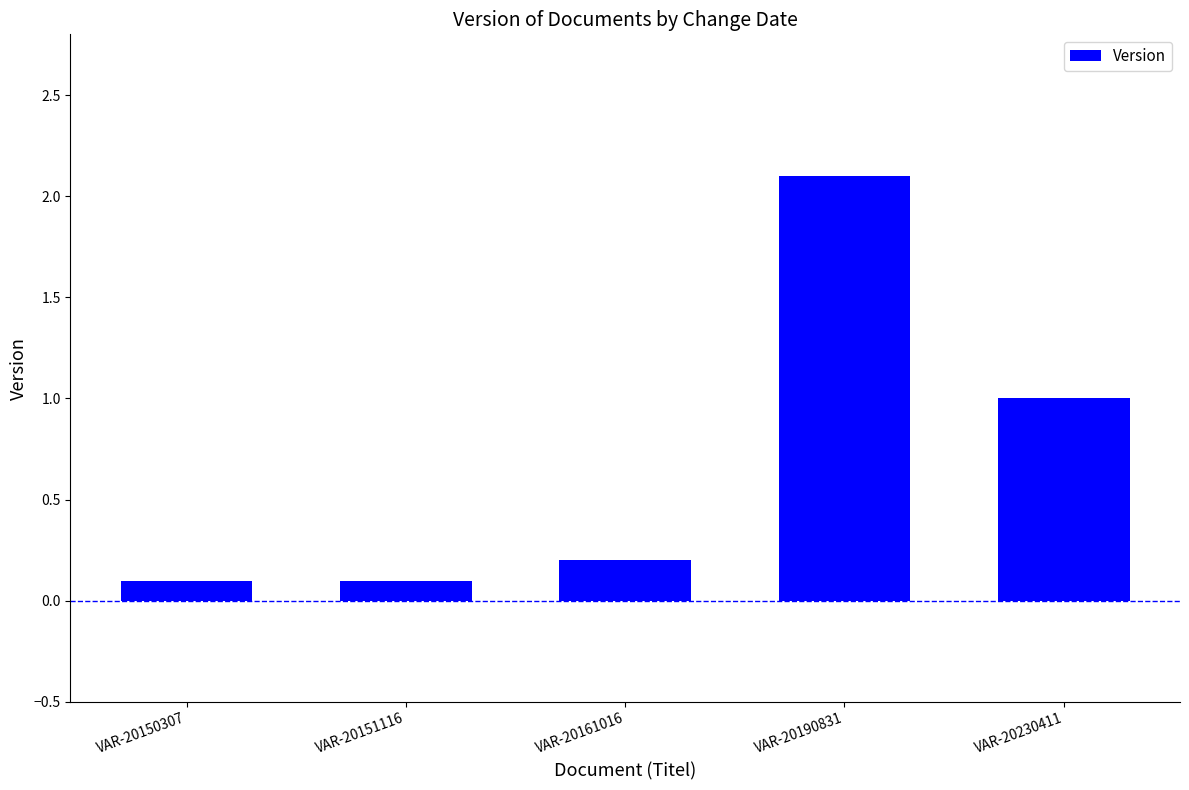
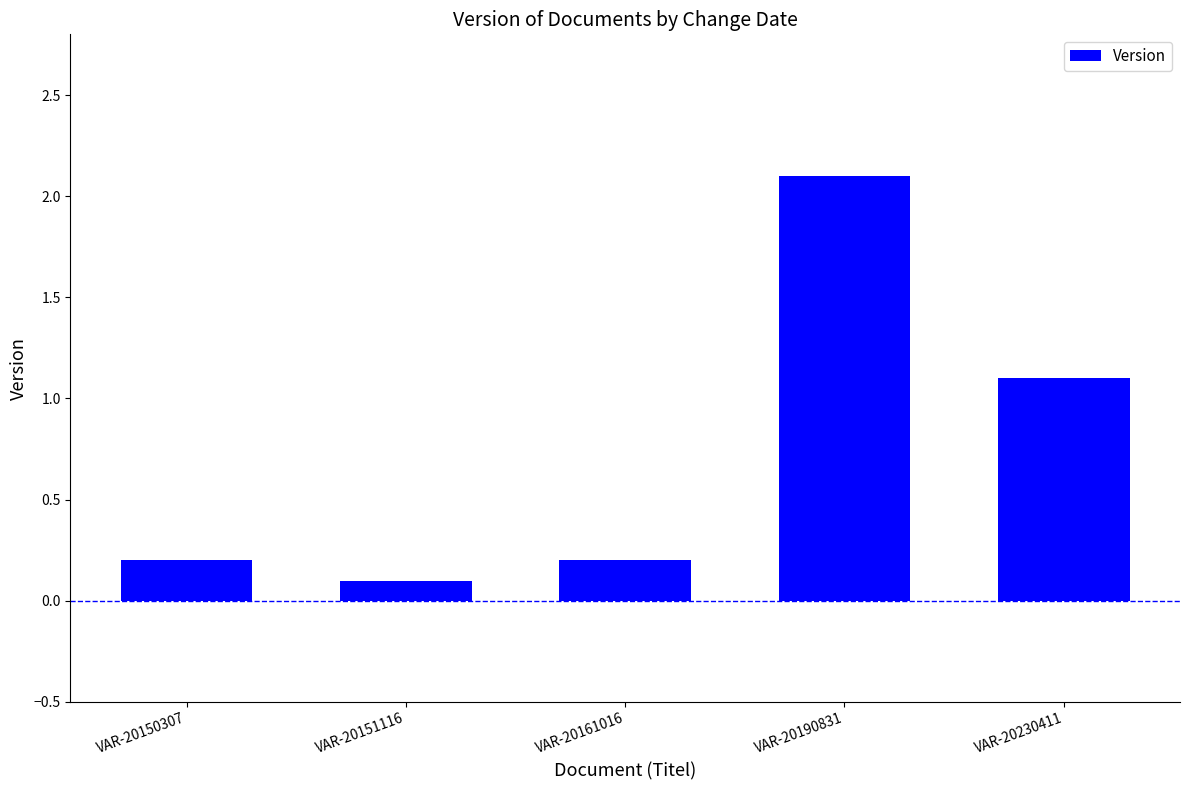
  {
-   "VAR-20150307": 0.1,
+   "VAR-20150307": 0.2,
    "VAR-20151116": 0.1,
    "VAR-20161016": 0.2,
    "VAR-20190831": 2.1,
-   "VAR-20230411": 1.0
+   "VAR-20230411": 1.1
  }
